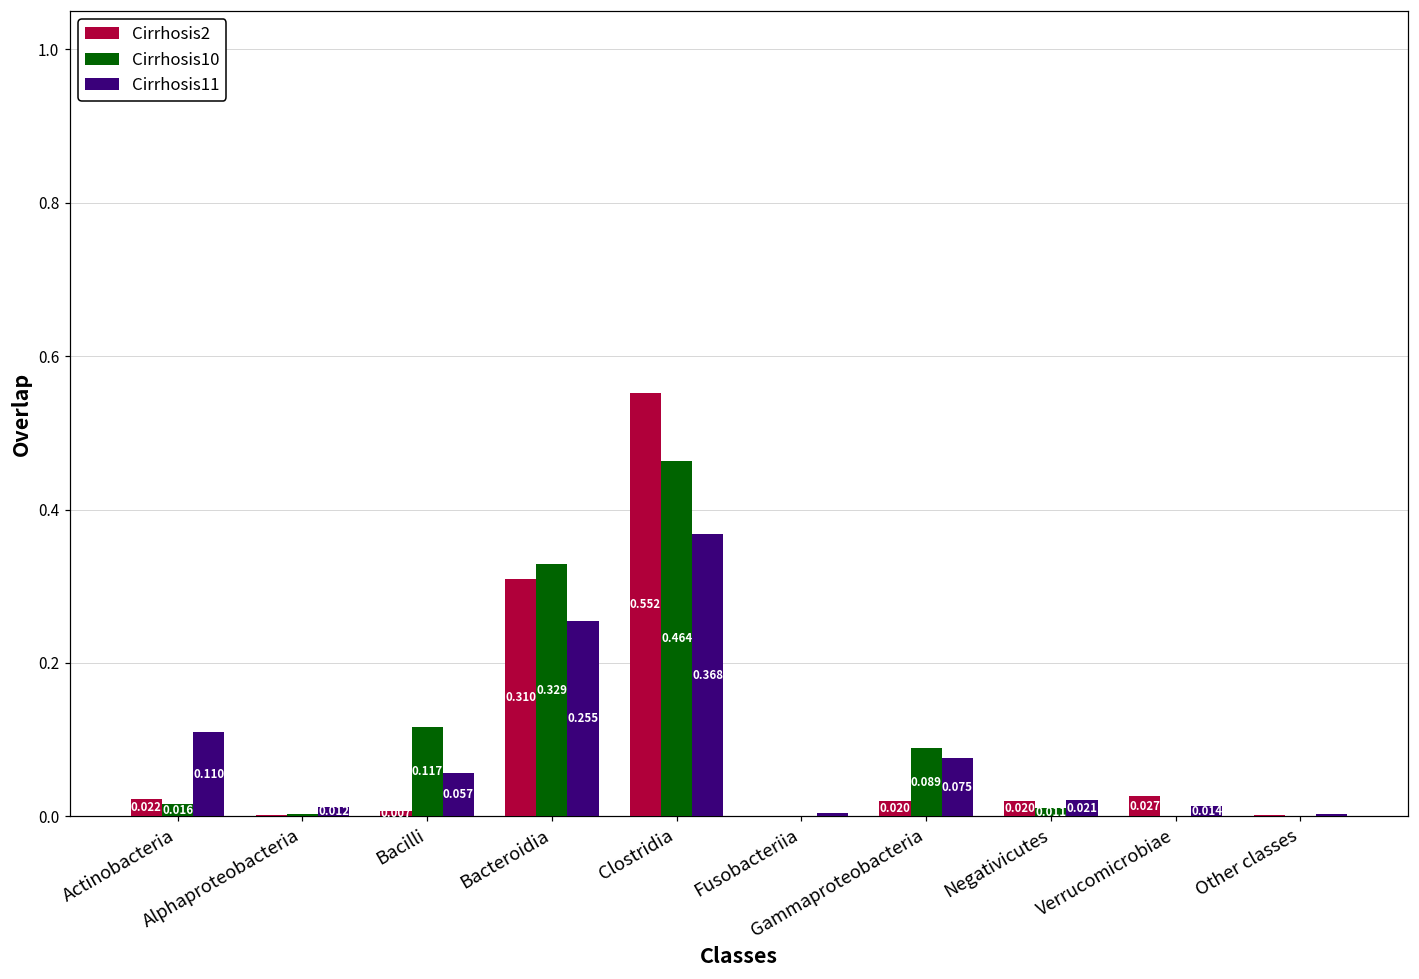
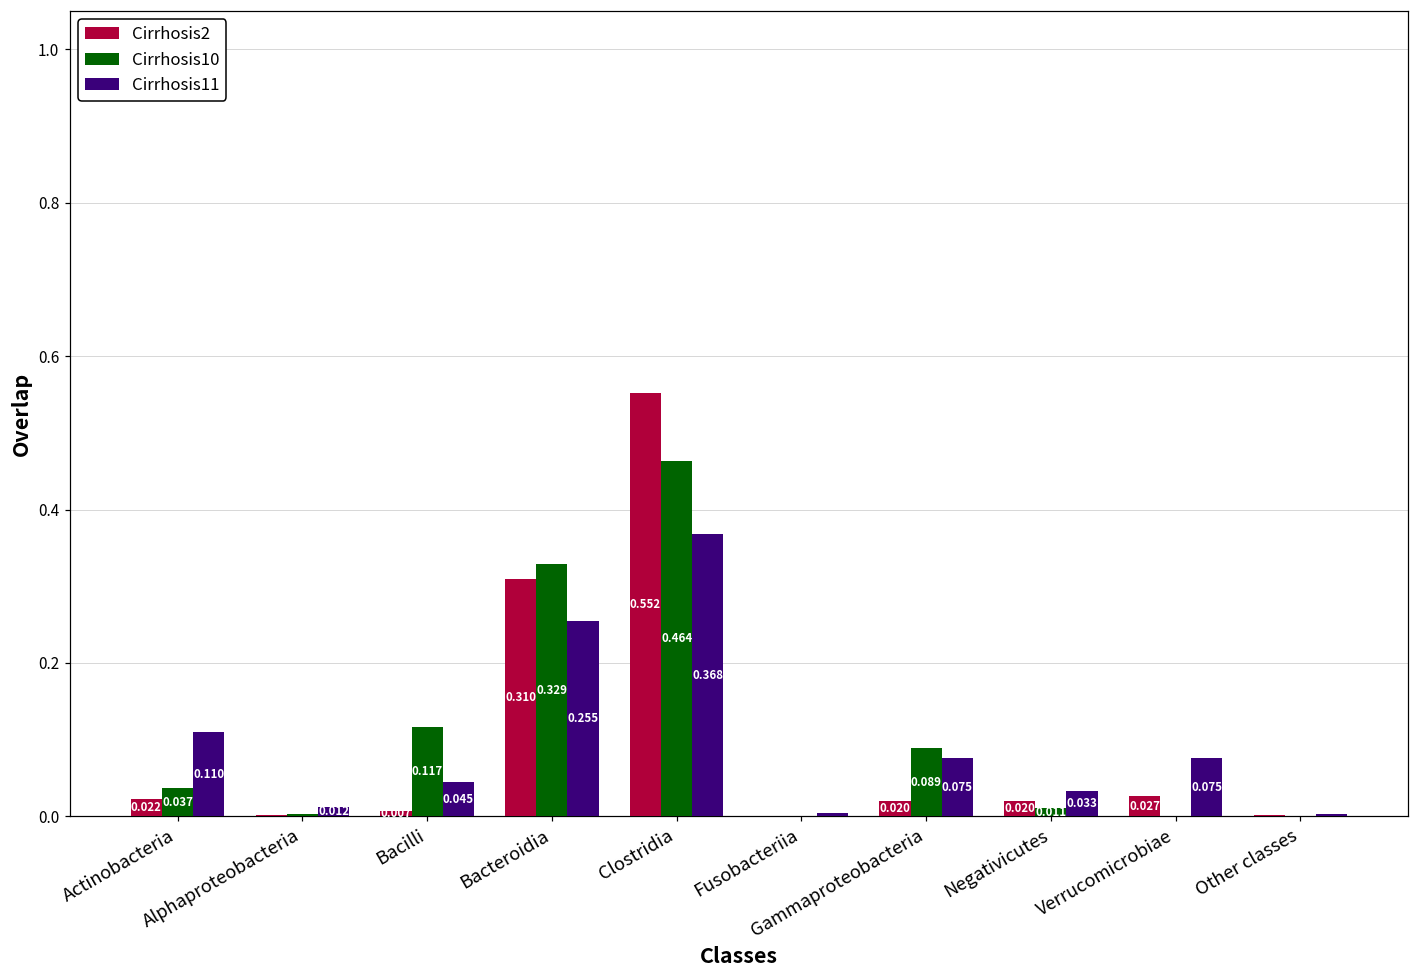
  {
    "Cirrhosis2": {
      "Actinobacteria": 0.022,
      "Bacteroidia": 0.310,
      "Clostridia": 0.552,
      "Gammaproteobacteria": 0.020,
      "Negativicutes": 0.020,
      "Verrucomicrobiae": 0.027
    },
    "Cirrhosis10": {
-     "Actinobacteria": 0.016,
+     "Actinobacteria": 0.037,
      "Bacilli": 0.117,
      "Bacteroidia": 0.329,
      "Clostridia": 0.464,
      "Gammaproteobacteria": 0.089,
      "Negativicutes": 0.011
    },
    "Cirrhosis11": {
      "Actinobacteria": 0.110,
      "Alphaproteobacteria": 0.012,
-     "Bacilli": 0.057,
+     "Bacilli": 0.045,
      "Bacteroidia": 0.255,
      "Clostridia": 0.368,
      "Gammaproteobacteria": 0.075,
-     "Negativicutes": 0.021,
-     "Verrucomicrobiae": 0.014
+     "Negativicutes": 0.033,
+     "Verrucomicrobiae": 0.075
    }
  }
